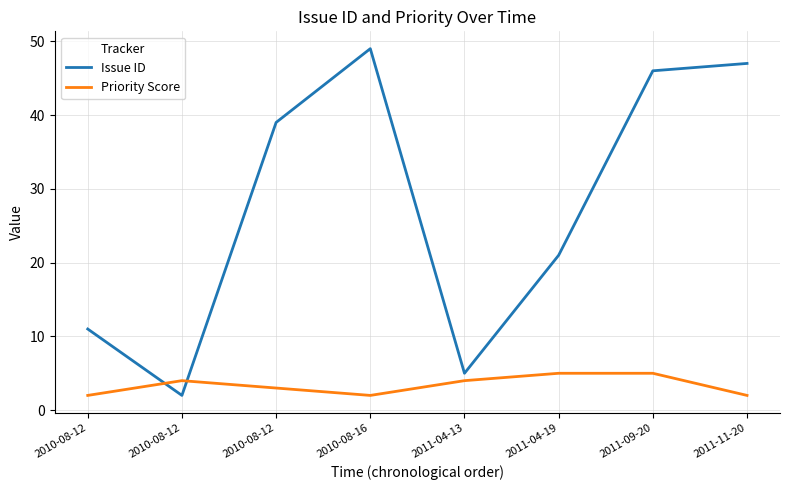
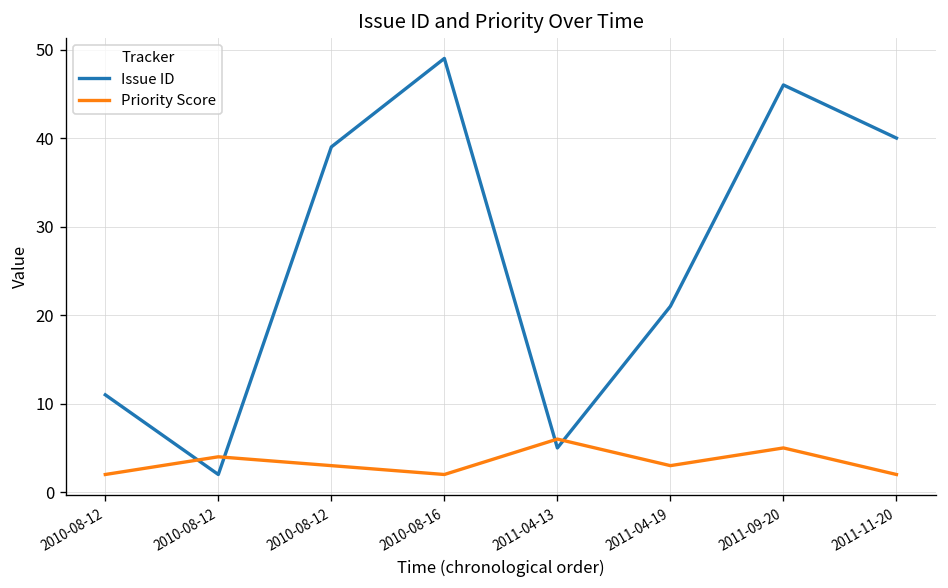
  {
    "Issue ID": {
      "2010-08-16": 49,
      "2011-04-13": 5,
      "2011-04-19": 21,
      "2011-09-20": 46,
-     "2011-11-20": 47
+     "2011-11-20": 40
    },
    "Priority Score": {
      "2010-08-16": 2,
-     "2011-04-13": 4,
-     "2011-04-19": 5,
+     "2011-04-13": 6,
+     "2011-04-19": 3,
      "2011-09-20": 5,
      "2011-11-20": 2
    }
  }
